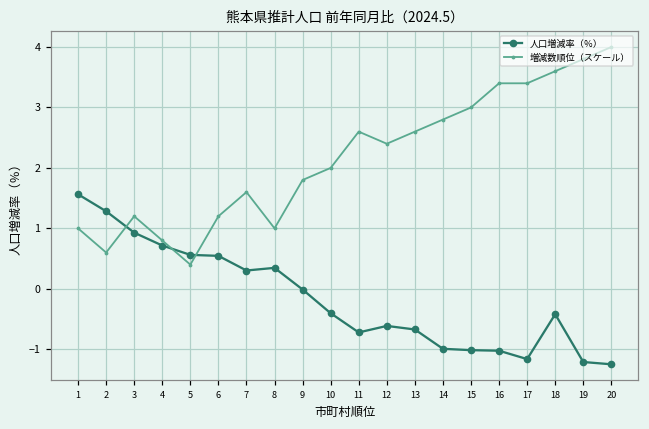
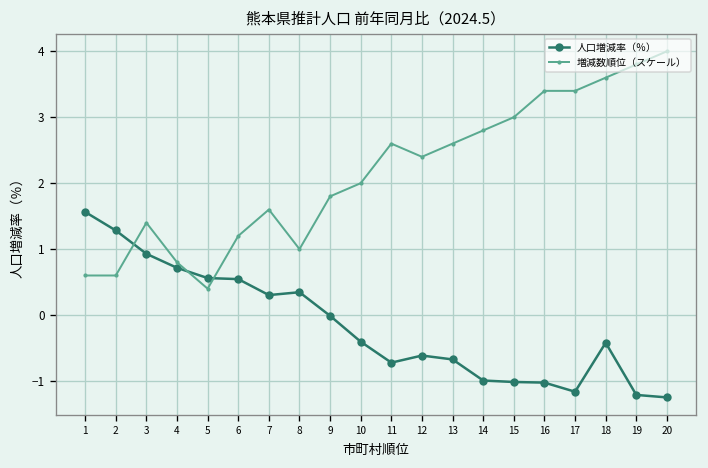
  {
    "人口増減率（％）": {
      "1": 1.6,
      "2": 1.3,
      "3": 0.9,
      "4": 0.7,
      "5": 0.6,
      "6": 0.5,
      "7": 0.3,
      "8": 0.3,
      "9": 0.0,
      "10": -0.4,
      "11": -0.7,
      "12": -0.6,
      "13": -0.7,
      "14": -1.0,
      "15": -1.0,
      "16": -1.0,
      "17": -1.2,
      "18": -0.4,
      "19": -1.2,
      "20": -1.2
    },
    "増減数順位（スケール）": {
-     "1": 1.0,
+     "1": 0.6,
      "2": 0.6,
-     "3": 1.2,
+     "3": 1.4,
      "4": 0.8,
      "5": 0.4,
      "6": 1.2,
      "7": 1.6,
      "8": 1.0,
      "9": 1.8,
      "10": 2.0,
      "11": 2.6,
      "12": 2.4,
      "13": 2.6,
      "14": 2.8,
      "15": 3.0,
      "16": 3.4,
      "17": 3.4,
      "18": 3.6
    }
  }
